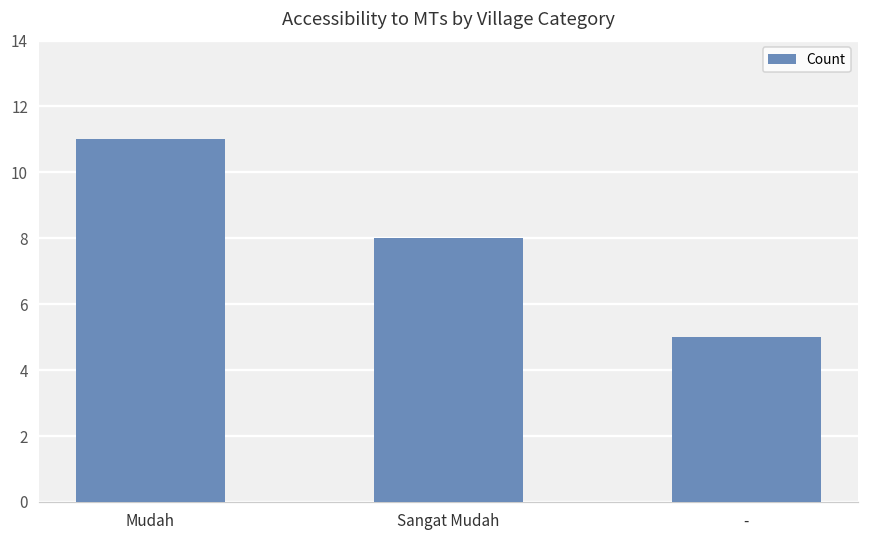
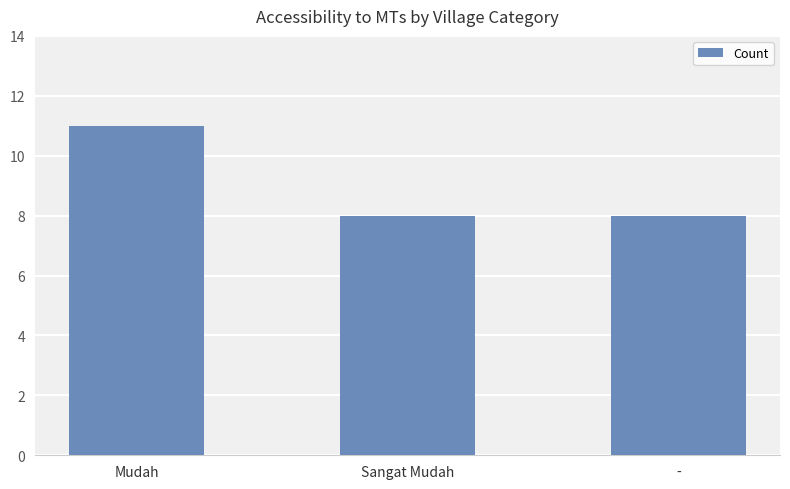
  {
    "Mudah": 11,
    "Sangat Mudah": 8,
-   "-": 5
+   "-": 8
  }
